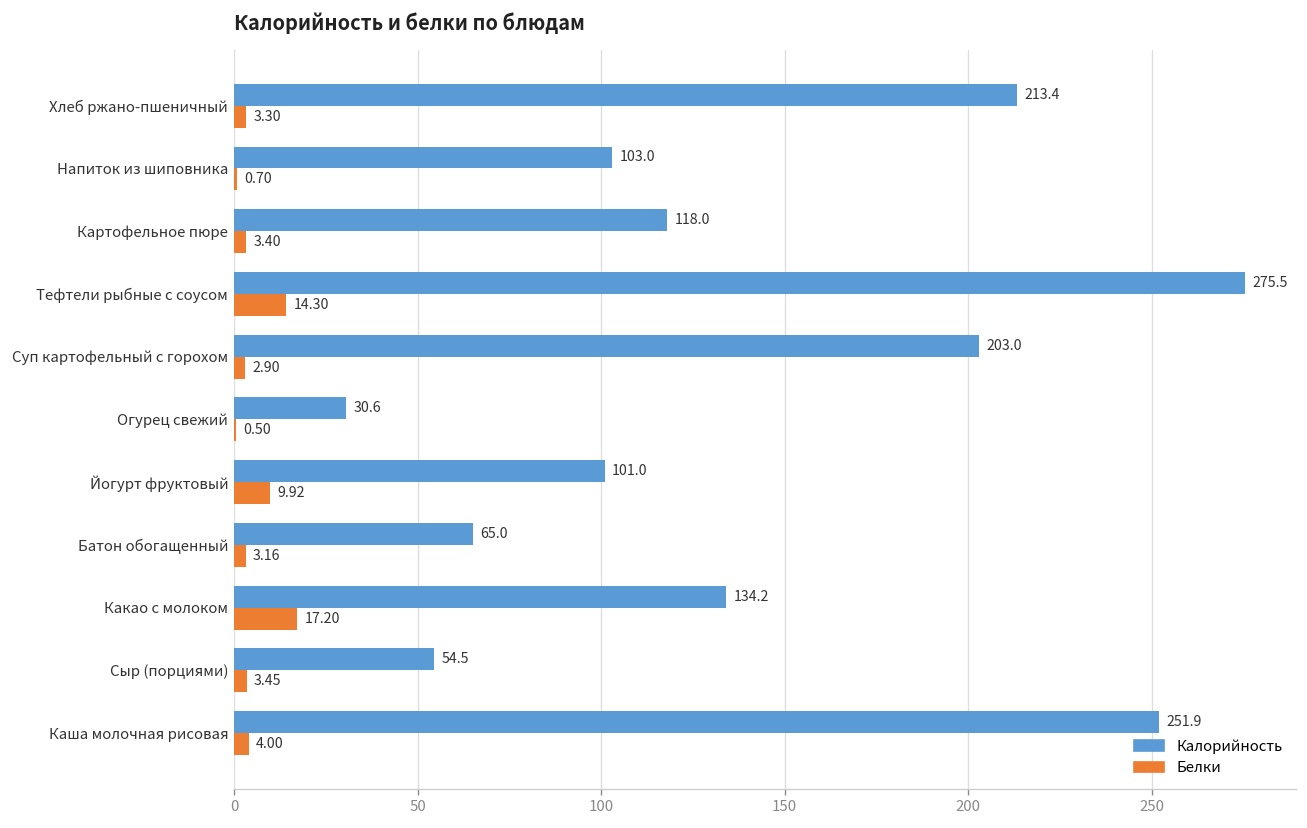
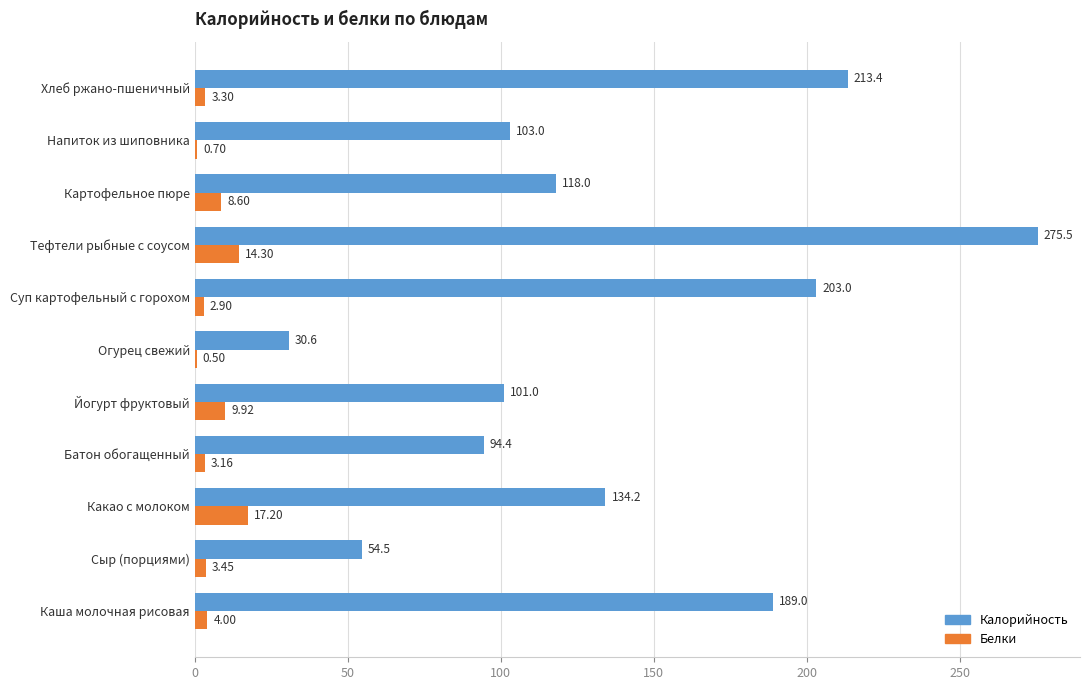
  {
    "Калорийность": {
      "Хлеб ржано-пшеничный": 213.4,
      "Напиток из шиповника": 103.0,
      "Картофельное пюре": 118.0,
      "Тефтели рыбные с соусом": 275.5,
      "Суп картофельный с горохом": 203.0,
      "Огурец свежий": 30.6,
      "Йогурт фруктовый": 101.0,
-     "Батон обогащенный": 65.0,
+     "Батон обогащенный": 94.4,
      "Какао с молоком": 134.2,
      "Сыр (порциями)": 54.5,
-     "Каша молочная рисовая": 251.9
+     "Каша молочная рисовая": 189.0
    },
    "Белки": {
      "Хлеб ржано-пшеничный": 3.30,
      "Напиток из шиповника": 0.70,
-     "Картофельное пюре": 3.40,
+     "Картофельное пюре": 8.60,
      "Тефтели рыбные с соусом": 14.30,
      "Суп картофельный с горохом": 2.90,
      "Огурец свежий": 0.50,
      "Йогурт фруктовый": 9.92,
      "Батон обогащенный": 3.16,
      "Какао с молоком": 17.20,
      "Сыр (порциями)": 3.45,
      "Каша молочная рисовая": 4.00
    }
  }
